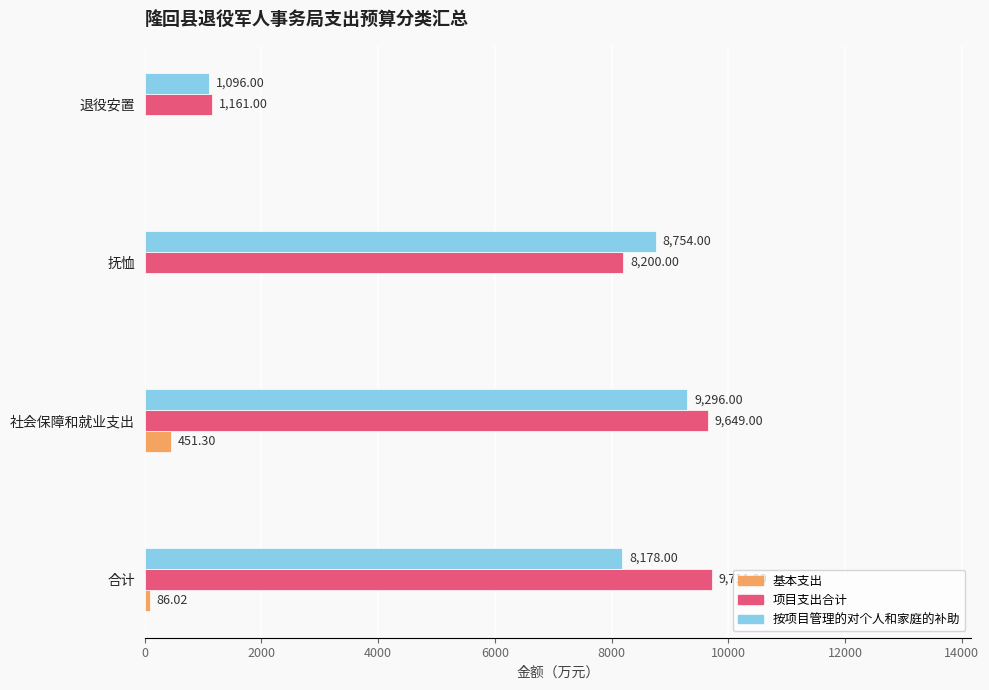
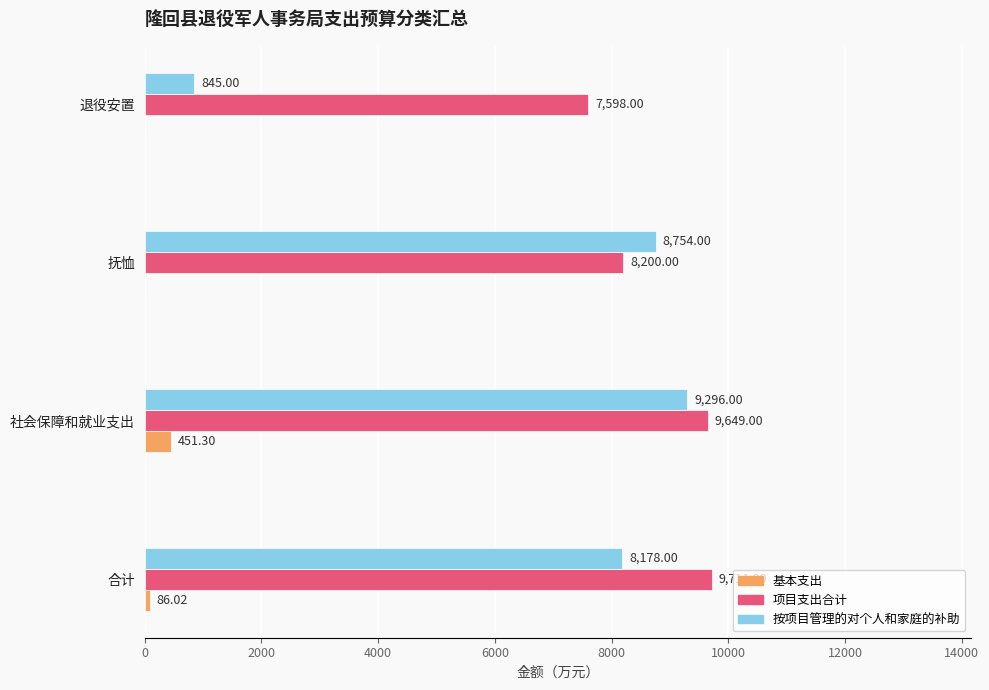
  {
    "基本支出": {
      "社会保障和就业支出": "451.30",
      "合计": "86.02"
    },
    "项目支出合计": {
-     "退役安置": "1,161.00",
+     "退役安置": "7,598.00",
      "抚恤": "8,200.00",
      "社会保障和就业支出": "9,649.00"
    },
    "按项目管理的对个人和家庭的补助": {
-     "退役安置": "1,096.00",
+     "退役安置": "845.00",
      "抚恤": "8,754.00",
      "社会保障和就业支出": "9,296.00",
      "合计": "8,178.00"
    }
  }
